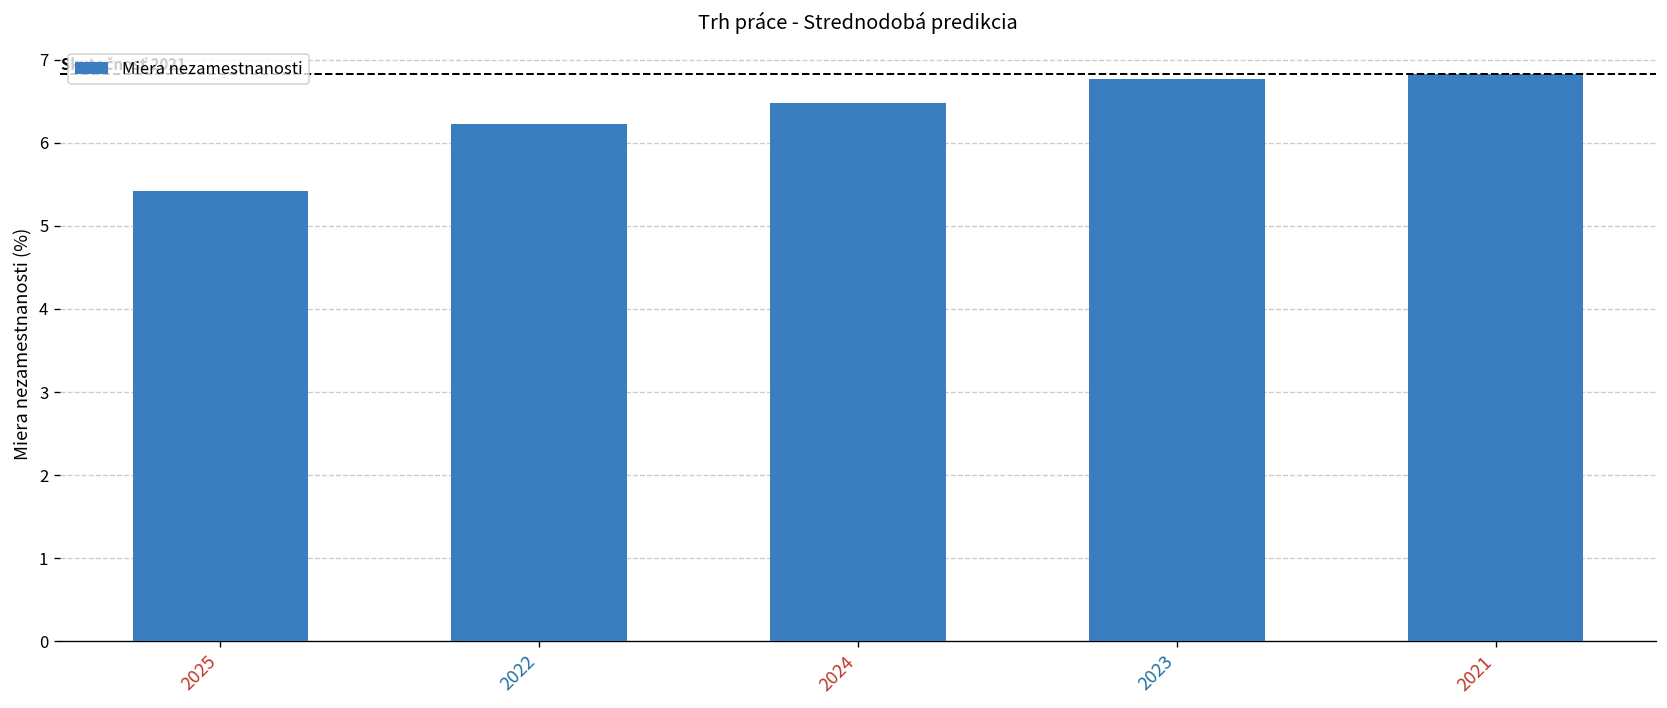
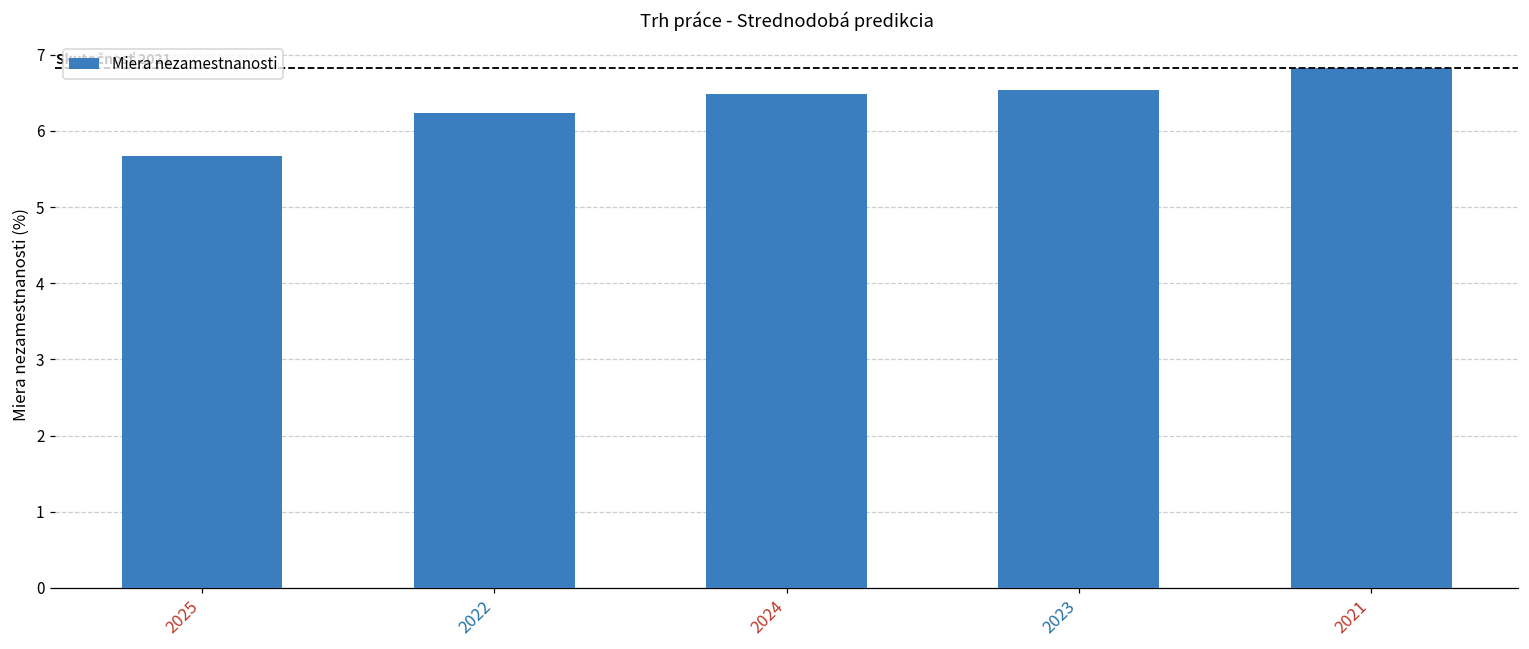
  {
-   "2025": 5.4,
+   "2025": 5.7,
    "2022": 6.2,
    "2024": 6.5,
-   "2023": 6.8,
+   "2023": 6.5,
    "2021": 6.8
  }
